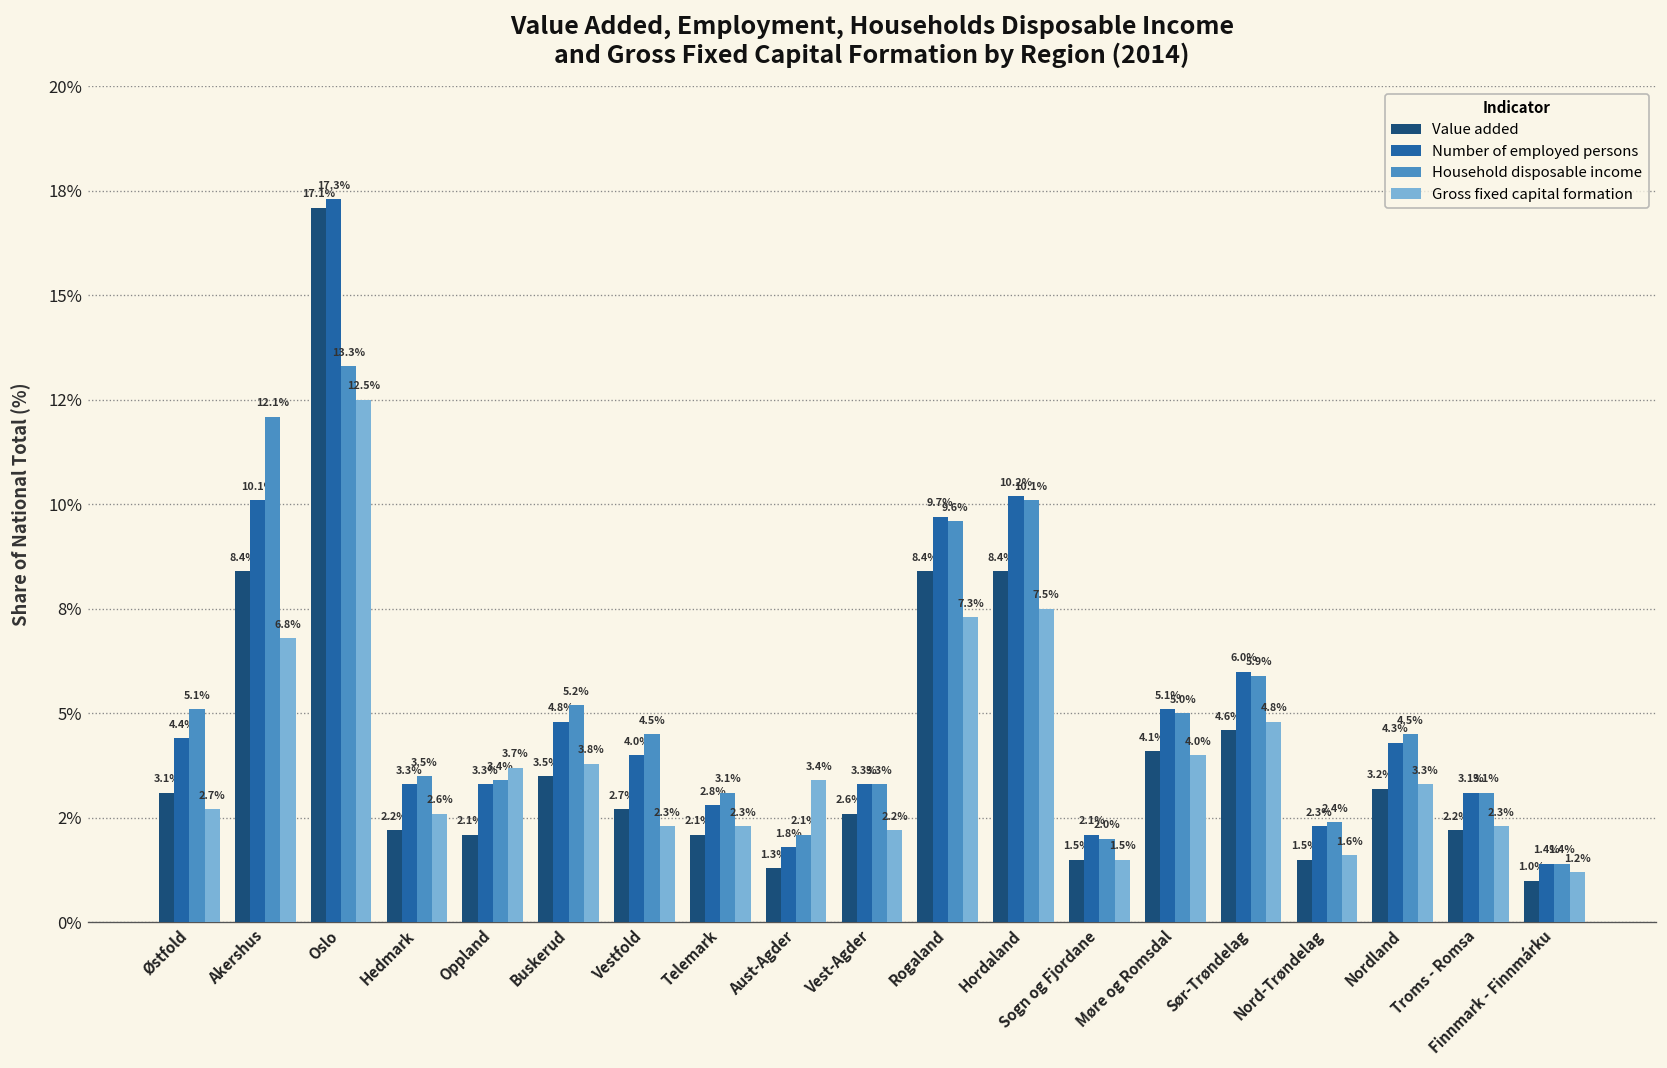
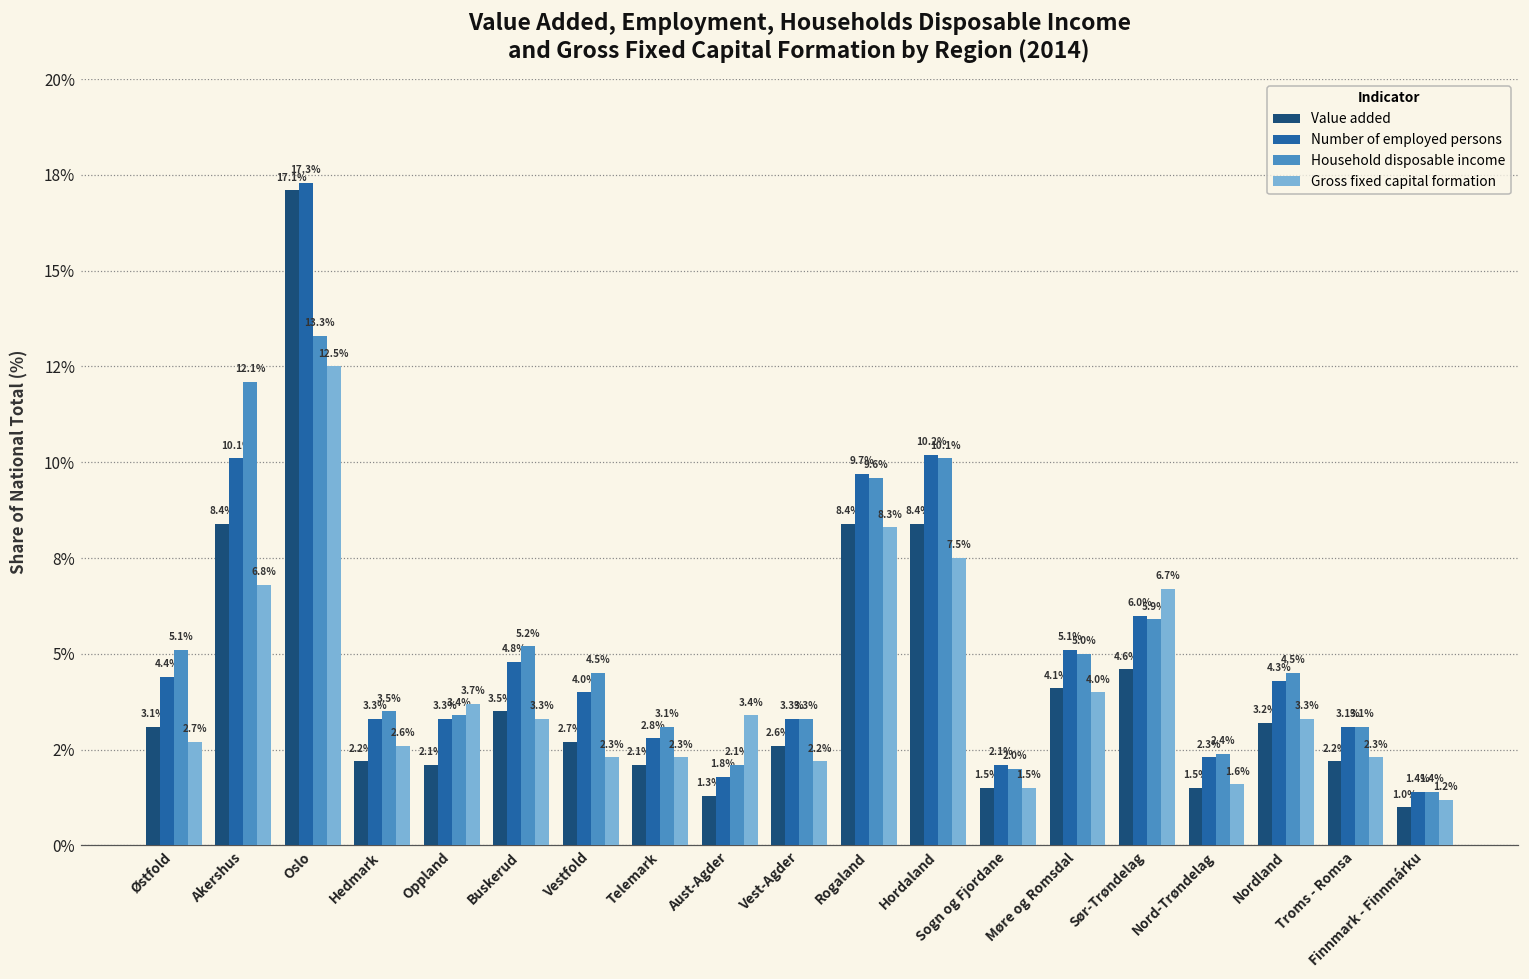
  {
    "Household disposable income": {
      "Østfold": "5.1%",
      "Akershus": "12.1%",
      "Oslo": "13.3%",
      "Hedmark": "3.5%",
      "Buskerud": "5.2%",
      "Vestfold": "4.5%",
      "Telemark": "3.1%",
      "Aust-Agder": "2.1%",
      "Nordland": "4.5%"
    },
    "Gross fixed capital formation": {
      "Østfold": "2.7%",
      "Akershus": "6.8%",
      "Oslo": "12.5%",
      "Hedmark": "2.6%",
      "Oppland": "3.7%",
-     "Buskerud": "3.8%",
+     "Buskerud": "3.3%",
      "Vestfold": "2.3%",
      "Telemark": "2.3%",
      "Aust-Agder": "3.4%",
      "Vest-Agder": "2.2%",
-     "Rogaland": "7.3%",
+     "Rogaland": "8.3%",
      "Hordaland": "7.5%",
      "Sogn og Fjordane": "1.5%",
      "Møre og Romsdal": "4.0%",
-     "Sør-Trøndelag": "4.8%",
+     "Sør-Trøndelag": "6.7%",
      "Nord-Trøndelag": "1.6%",
      "Nordland": "3.3%",
      "Troms - Romsa": "2.3%",
      "Finnmark - Finnmárku": "1.2%"
    }
  }
